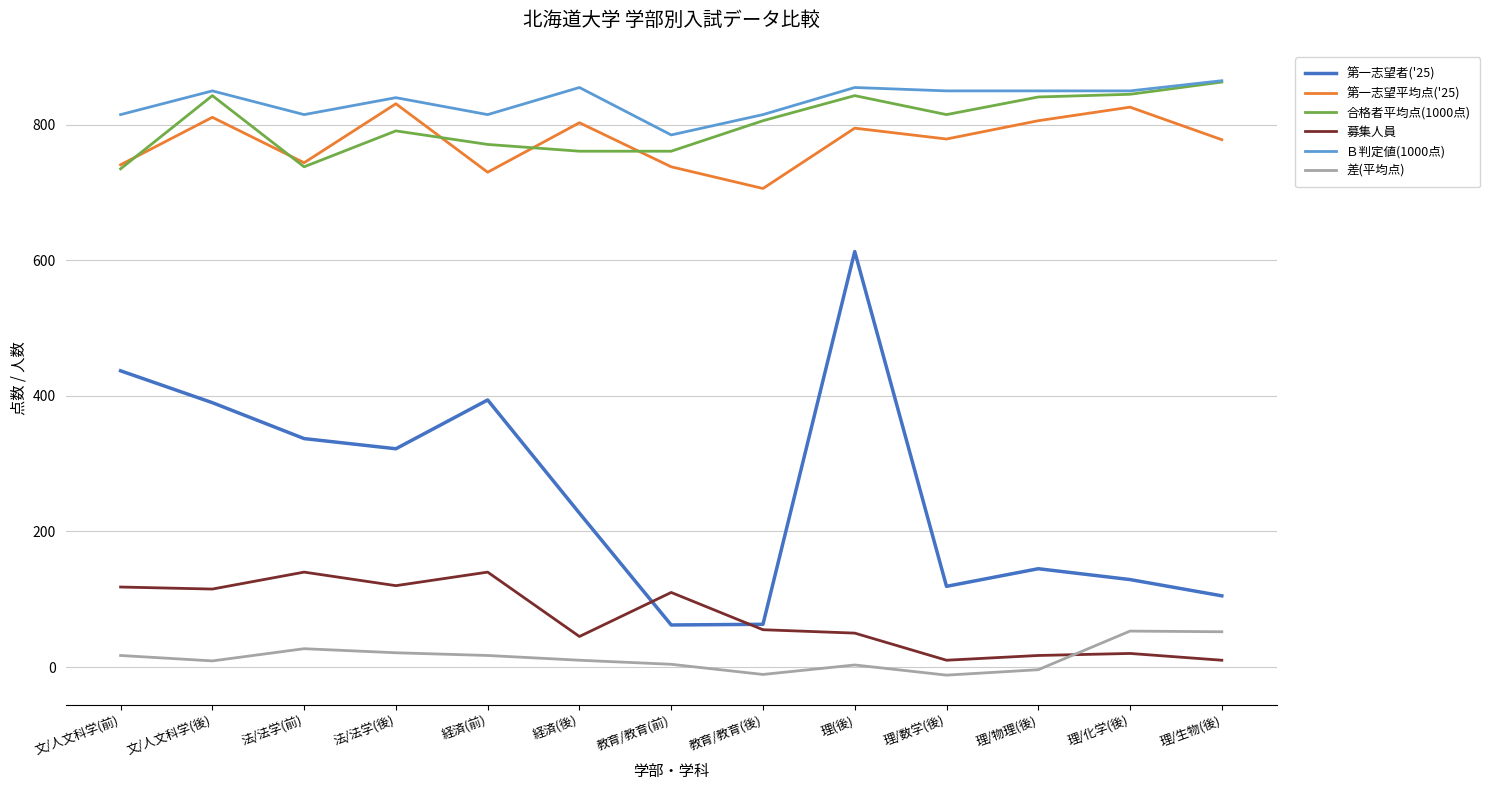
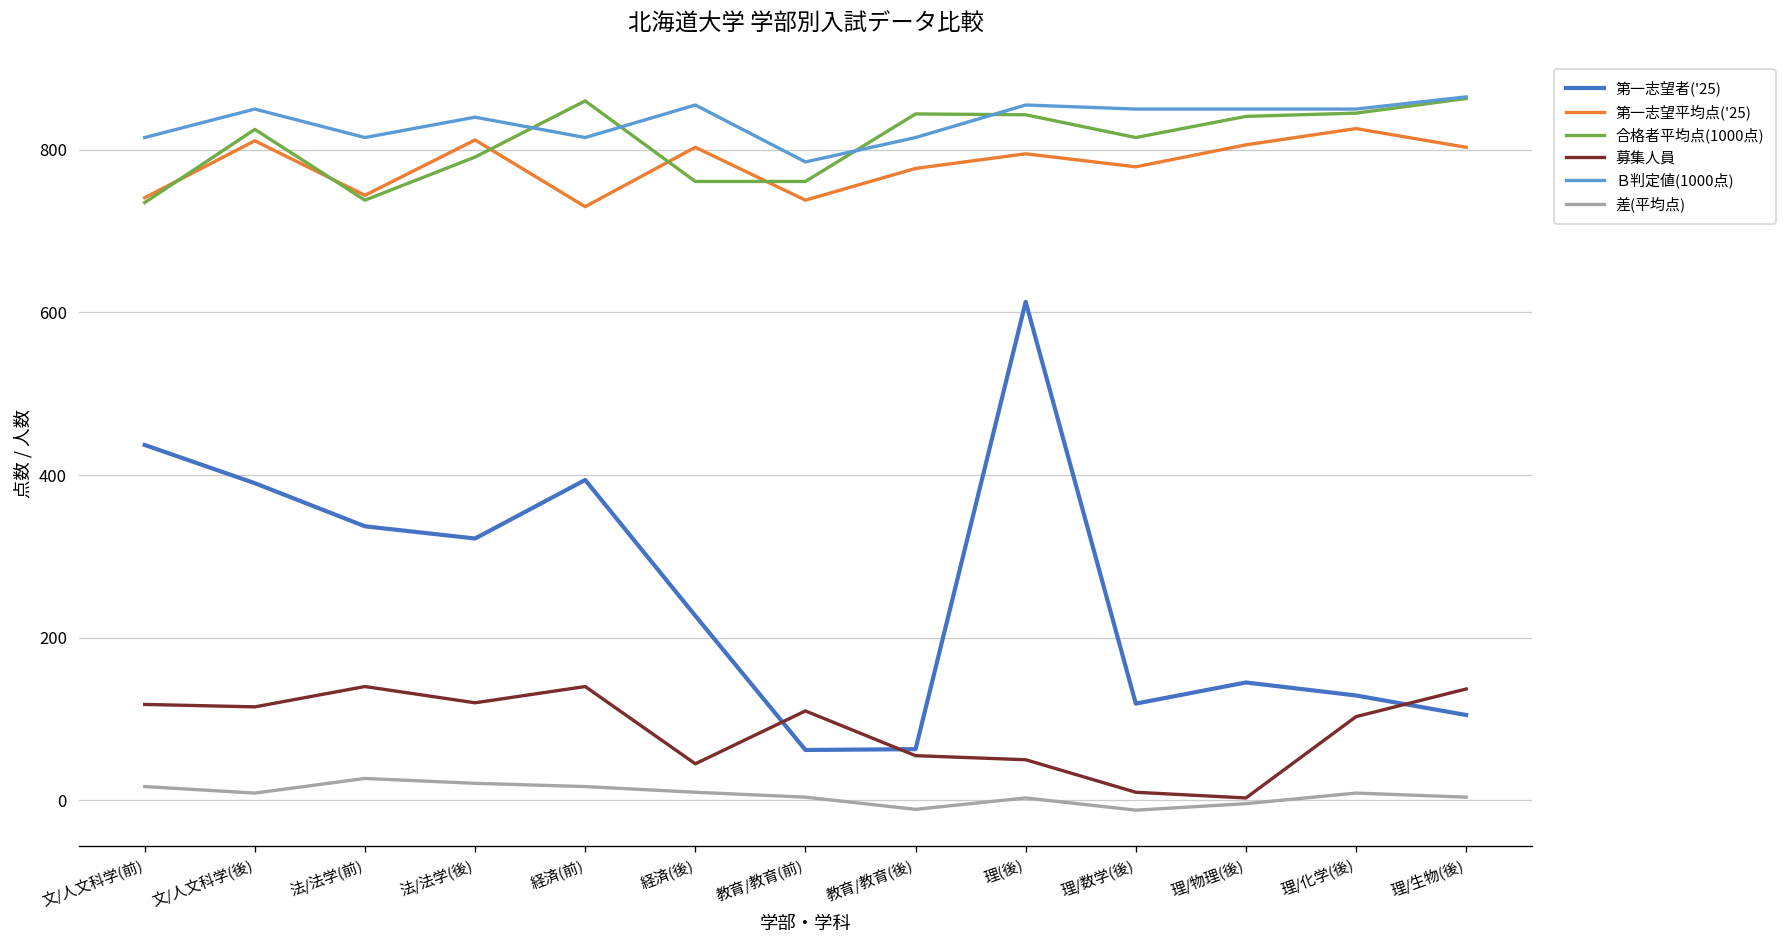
  {
    "第一志望平均点('25)": {
      "文/人文科学(前)": 740,
      "文/人文科学(後)": 810,
      "法/法学(前)": 740,
-     "法/法学(後)": 830,
+     "法/法学(後)": 810,
      "経済(前)": 730,
      "経済(後)": 800,
      "教育/教育(前)": 740,
-     "教育/教育(後)": 710,
+     "教育/教育(後)": 780,
      "理(後)": 800,
      "理/数学(後)": 780,
      "理/物理(後)": 810,
      "理/化学(後)": 830,
-     "理/生物(後)": 780
+     "理/生物(後)": 800
    },
    "合格者平均点(1000点)": {
      "文/人文科学(前)": 740,
-     "文/人文科学(後)": 840,
+     "文/人文科学(後)": 830,
      "法/法学(前)": 740,
      "法/法学(後)": 790,
-     "経済(前)": 770,
+     "経済(前)": 860,
      "経済(後)": 760,
      "教育/教育(前)": 760,
-     "教育/教育(後)": 810,
+     "教育/教育(後)": 840,
      "理(後)": 840,
      "理/数学(後)": 820,
      "理/物理(後)": 840,
      "理/化学(後)": 850
    },
    "募集人員": {
      "文/人文科学(前)": 120,
      "文/人文科学(後)": 120,
      "法/法学(前)": 140,
      "法/法学(後)": 120,
      "経済(前)": 140,
      "経済(後)": 50,
      "教育/教育(前)": 110,
      "教育/教育(後)": 60,
      "理(後)": 50,
      "理/数学(後)": 10,
-     "理/物理(後)": 20,
-     "理/化学(後)": 20,
-     "理/生物(後)": 10
+     "理/物理(後)": 0,
+     "理/化学(後)": 100,
+     "理/生物(後)": 140
    },
    "差(平均点)": {
      "文/人文科学(前)": 20,
      "文/人文科学(後)": 10,
      "法/法学(前)": 30,
      "法/法学(後)": 20,
      "経済(前)": 20,
      "経済(後)": 10,
      "教育/教育(前)": 0,
      "教育/教育(後)": -10,
      "理(後)": 0,
      "理/数学(後)": -10,
      "理/物理(後)": 0,
-     "理/化学(後)": 50,
-     "理/生物(後)": 50
+     "理/化学(後)": 10,
+     "理/生物(後)": 0
    }
  }
